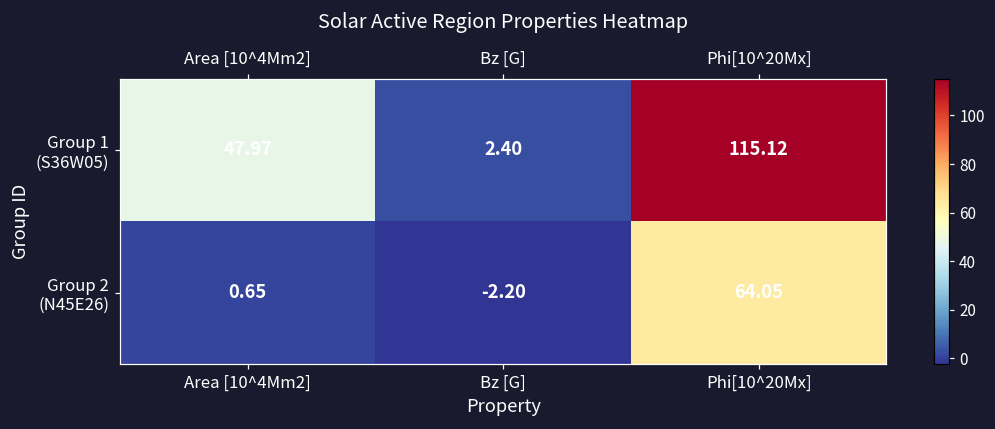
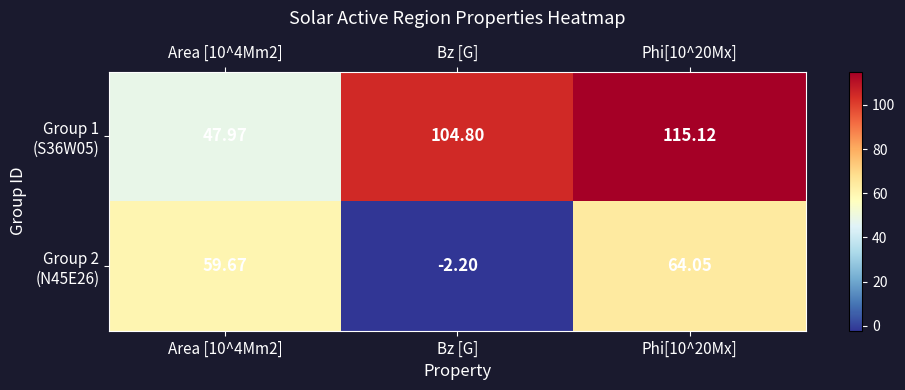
  {
    "Group 1 (S36W05)": {
-     "Bz [G]": 2.40,
+     "Bz [G]": 104.80,
      "Phi[10^20Mx]": 115.12
    },
    "Group 2 (N45E26)": {
-     "Area [10^4Mm2]": 0.65,
+     "Area [10^4Mm2]": 59.67,
      "Bz [G]": -2.20,
      "Phi[10^20Mx]": 64.05
    }
  }
